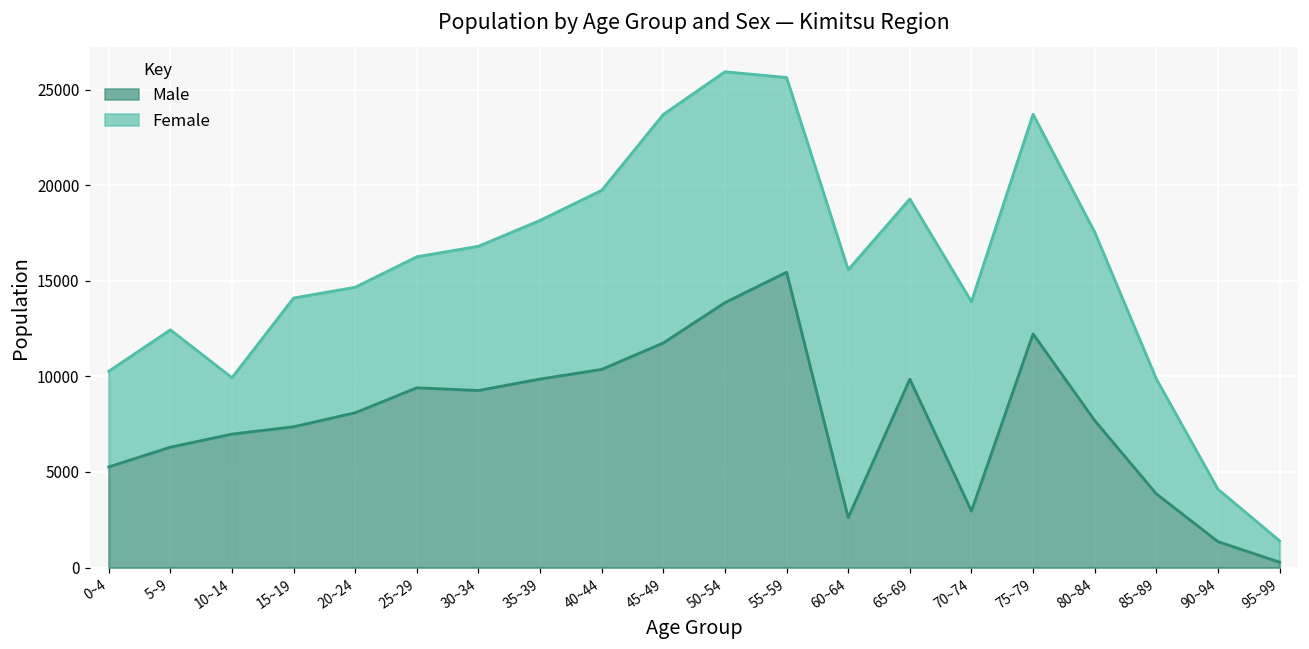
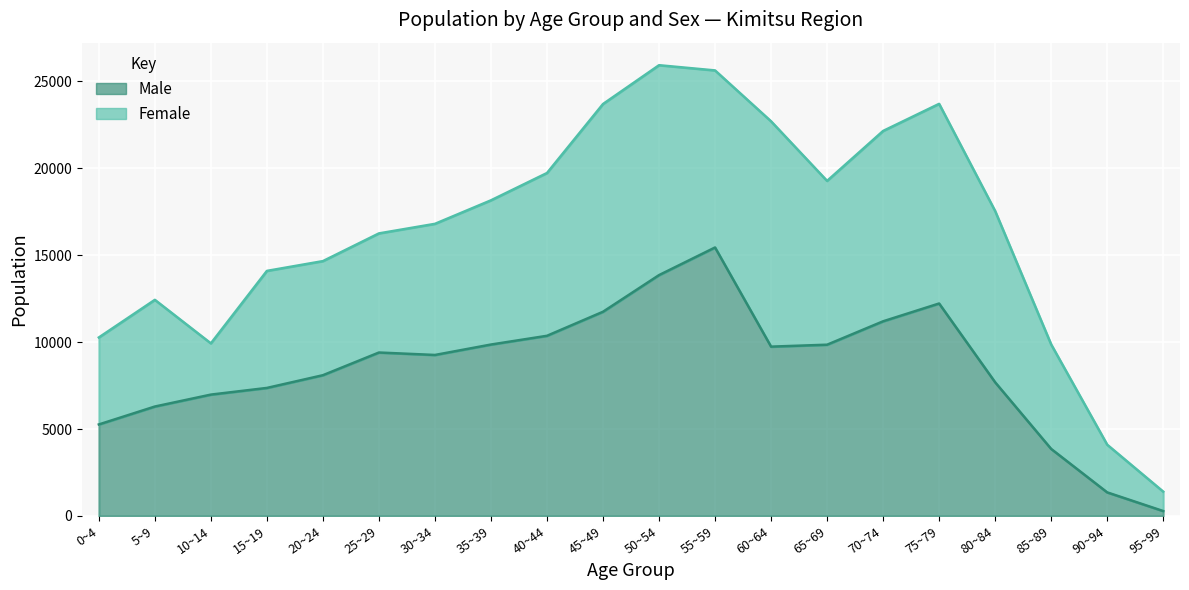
  {
    "Male": {
      "0~4": 5300,
      "5~9": 6300,
      "10~14": 7000,
      "15~19": 7400,
      "20~24": 8100,
      "25~29": 9400,
      "30~34": 9300,
      "35~39": 9900,
      "40~44": 10400,
      "45~49": 11700,
      "50~54": 13900,
      "55~59": 15400,
-     "60~64": 2600,
+     "60~64": 9700,
      "65~69": 9900,
-     "70~74": 3000,
+     "70~74": 11200,
      "75~79": 12200,
      "80~84": 7700,
      "85~89": 3900,
      "90~94": 1400,
      "95~99": 300
    },
    "Female": {
      "0~4": 5000,
      "5~9": 6100,
      "10~14": 2900,
      "15~19": 6700,
      "20~24": 6600,
      "25~29": 6900,
      "30~34": 7500,
      "35~39": 8300,
      "40~44": 9400,
      "45~49": 12000,
      "50~54": 12100,
      "55~59": 10200,
      "60~64": 13000,
      "65~69": 9400,
      "70~74": 10900,
      "75~79": 11500,
      "80~84": 9900,
      "85~89": 6000,
      "90~94": 2700,
      "95~99": 1100
    }
  }
